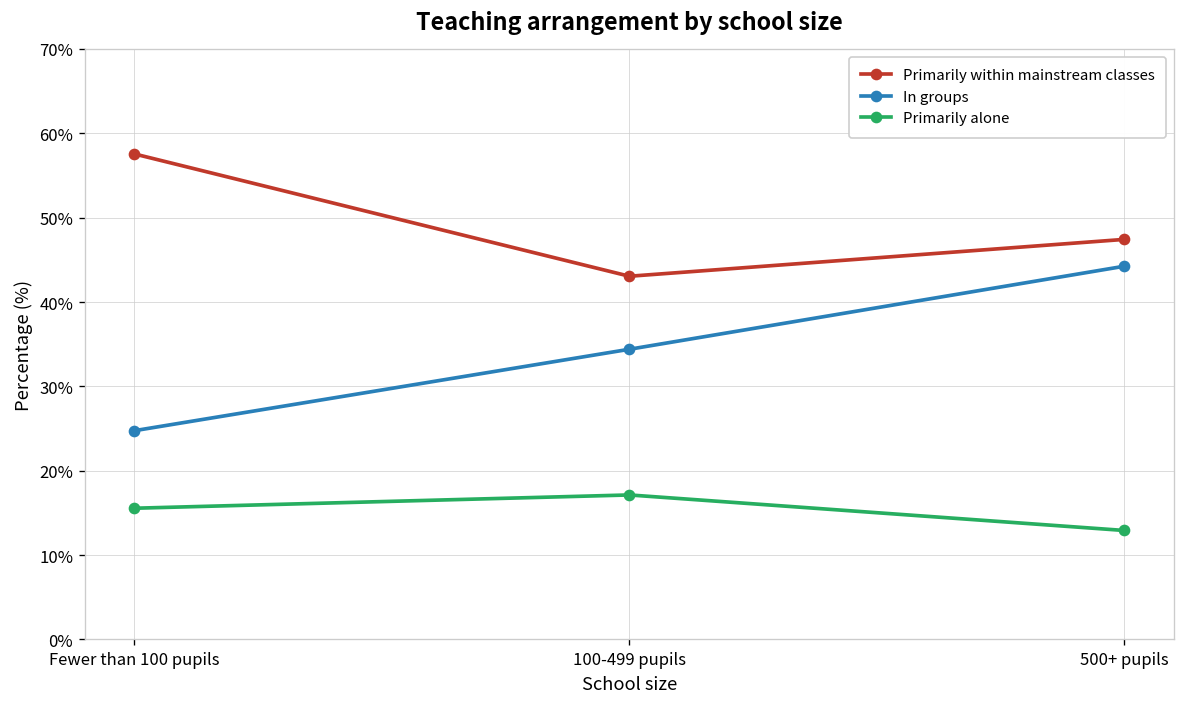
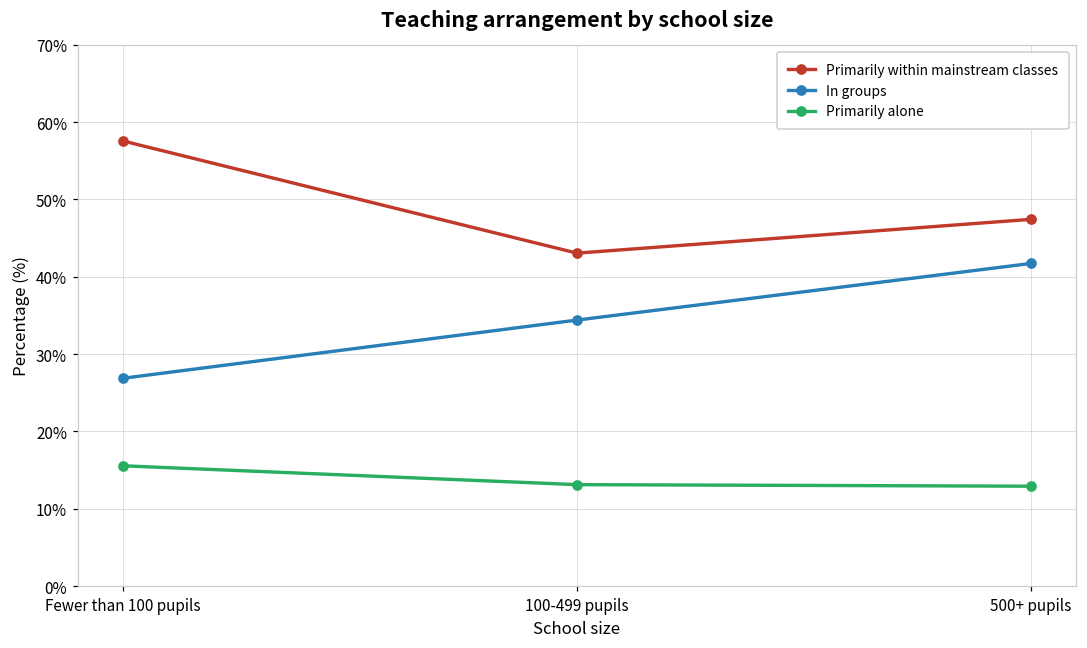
  {
    "Primarily within mainstream classes": {
      "Fewer than 100 pupils": "58%",
      "100-499 pupils": "43%",
      "500+ pupils": "47%"
    },
    "In groups": {
-     "Fewer than 100 pupils": "25%",
+     "Fewer than 100 pupils": "27%",
      "100-499 pupils": "34%",
-     "500+ pupils": "44%"
+     "500+ pupils": "42%"
    },
    "Primarily alone": {
      "Fewer than 100 pupils": "16%",
-     "100-499 pupils": "17%",
+     "100-499 pupils": "13%",
      "500+ pupils": "13%"
    }
  }
